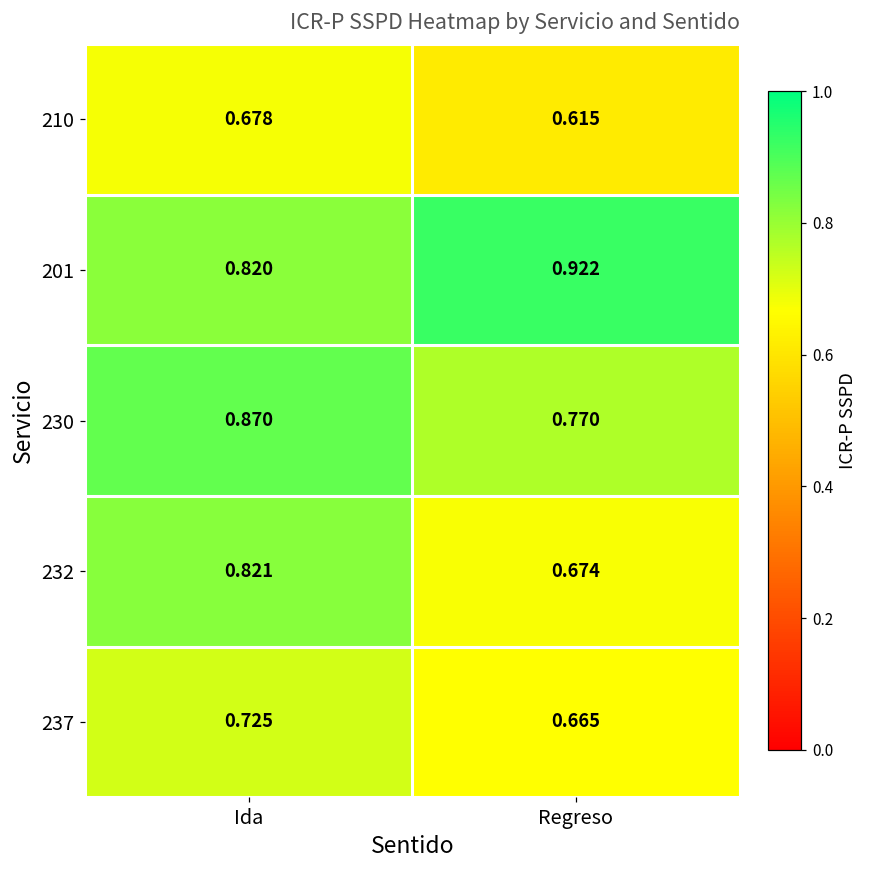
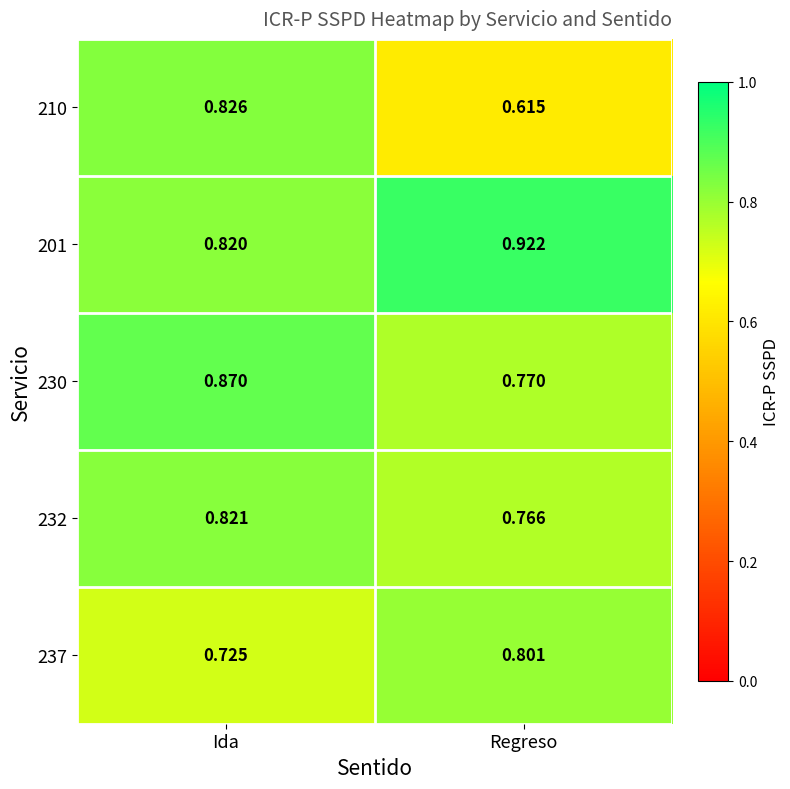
  {
    "210": {
-     "Ida": 0.678,
+     "Ida": 0.826,
      "Regreso": 0.615
    },
    "201": {
      "Ida": 0.820,
      "Regreso": 0.922
    },
    "230": {
      "Ida": 0.870,
      "Regreso": 0.770
    },
    "232": {
      "Ida": 0.821,
-     "Regreso": 0.674
+     "Regreso": 0.766
    },
    "237": {
      "Ida": 0.725,
-     "Regreso": 0.665
+     "Regreso": 0.801
    }
  }
